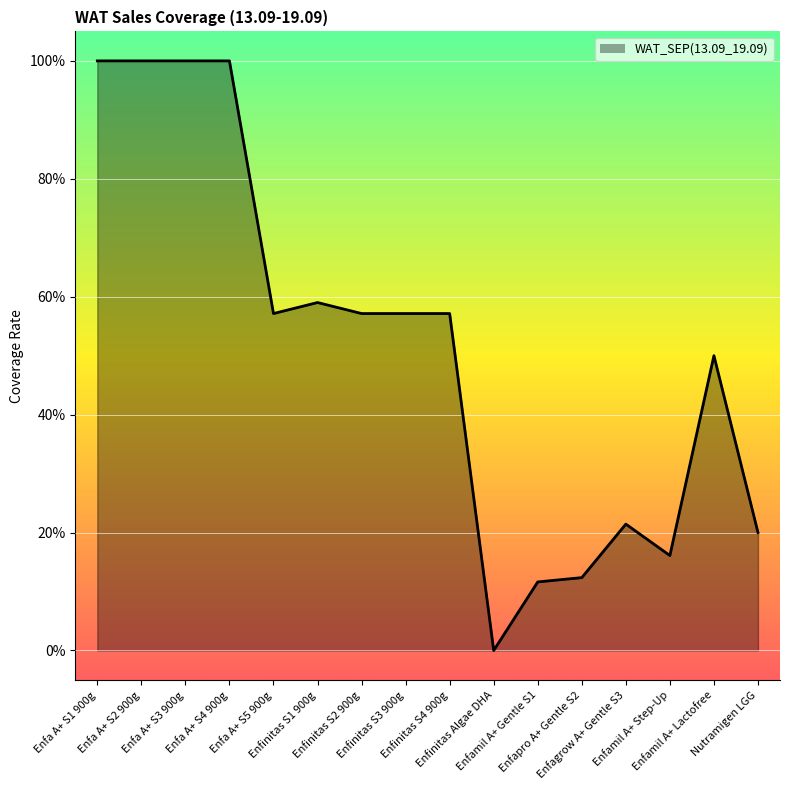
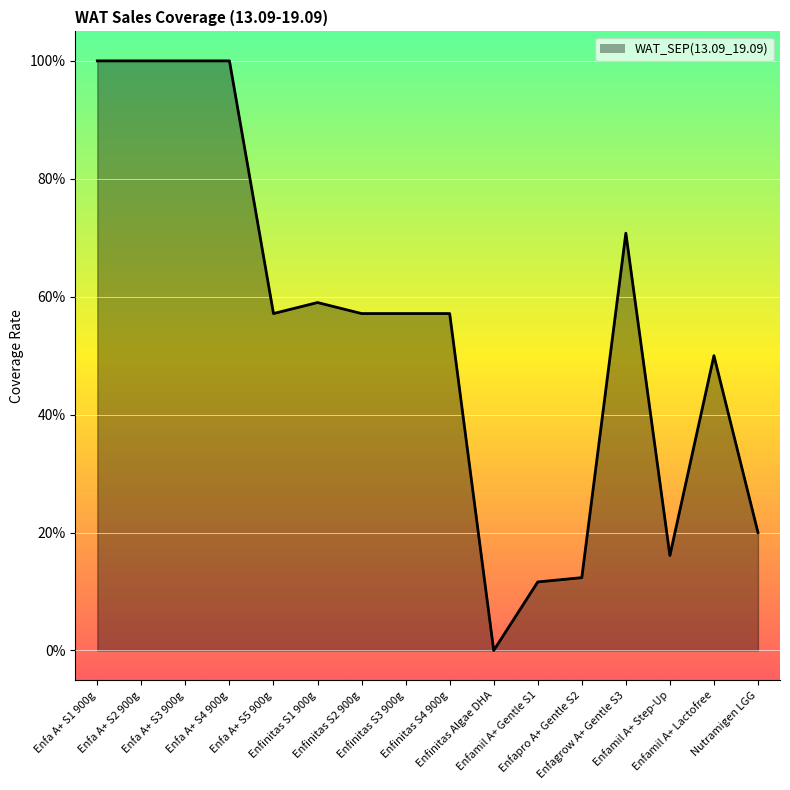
  {
    "Enfa A+ S1 900g": "100%",
    "Enfa A+ S2 900g": "100%",
    "Enfa A+ S3 900g": "100%",
    "Enfa A+ S4 900g": "100%",
    "Enfa A+ S5 900g": "57%",
    "Enfinitas S1 900g": "59%",
    "Enfinitas S2 900g": "57%",
    "Enfinitas S3 900g": "57%",
    "Enfinitas S4 900g": "57%",
    "Enfinitas Algae DHA": "0%",
    "Enfamil A+ Gentle S1": "12%",
    "Enfapro A+ Gentle S2": "12%",
-   "Enfagrow A+ Gentle S3": "21%",
+   "Enfagrow A+ Gentle S3": "71%",
    "Enfamil A+ Step-Up": "16%",
    "Enfamil A+ Lactofree": "50%",
    "Nutramigen LGG": "20%"
  }
